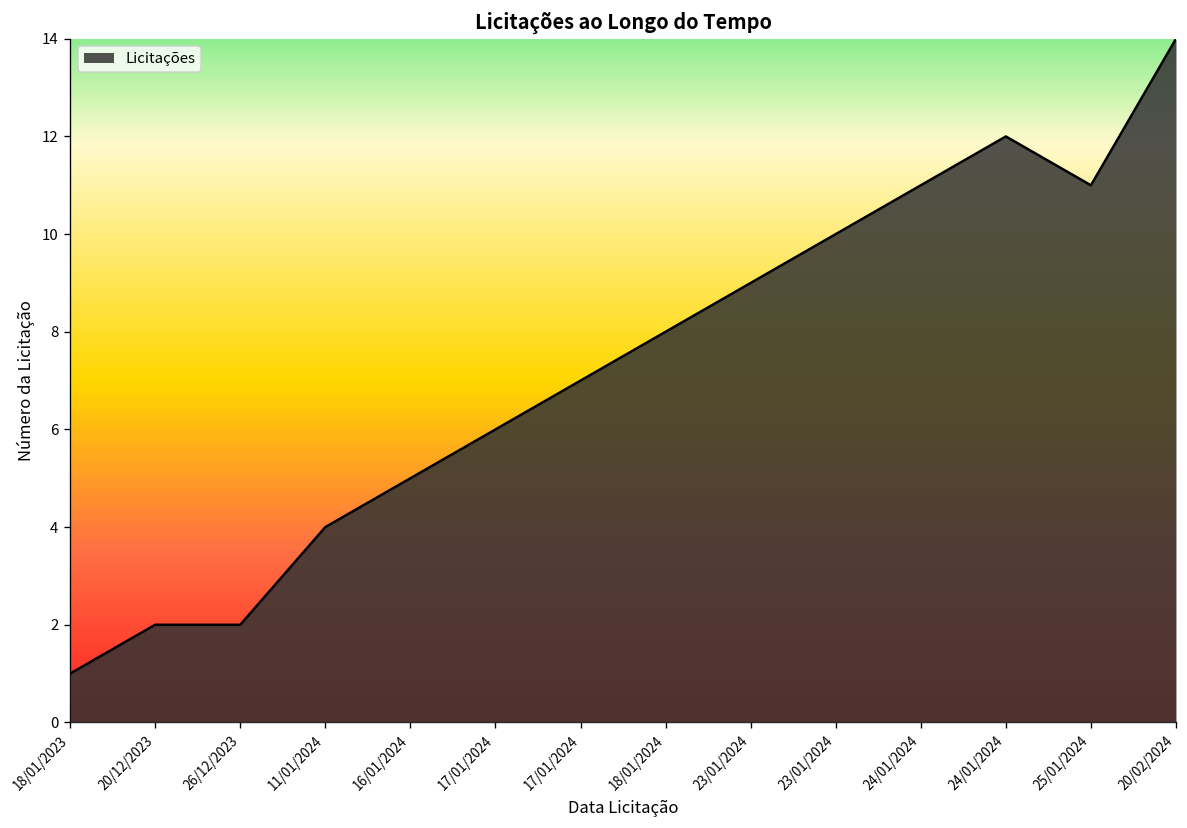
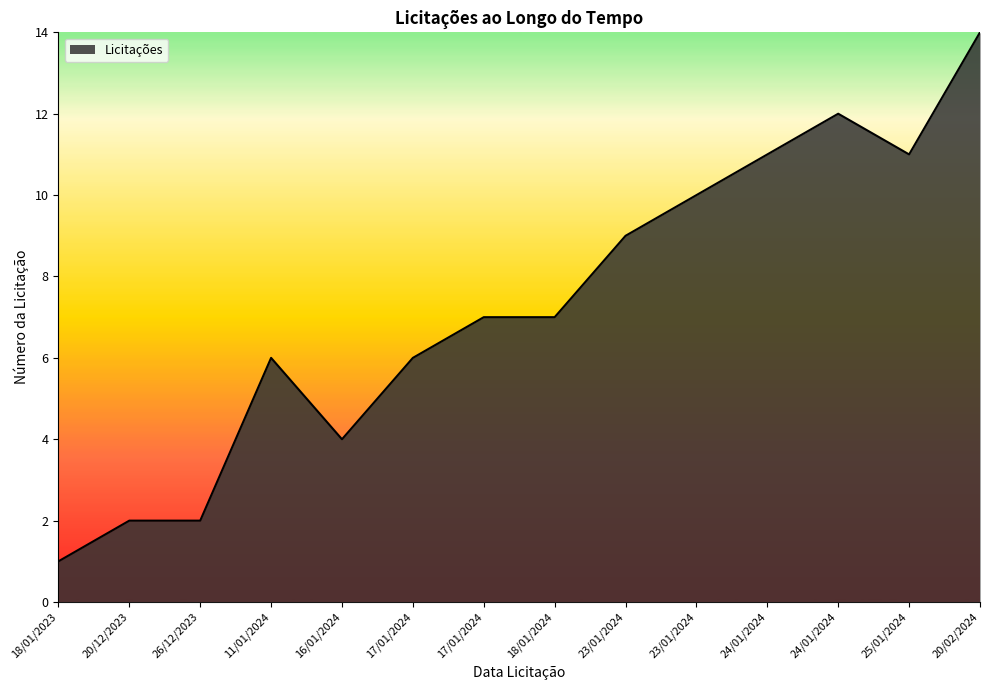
  {
    "18/01/2023": 1,
    "20/12/2023": 2,
    "26/12/2023": 2,
-   "11/01/2024": 4,
-   "16/01/2024": 5,
-   "18/01/2024": 8,
+   "11/01/2024": 6,
+   "16/01/2024": 4,
+   "18/01/2024": 7,
    "25/01/2024": 11,
    "20/02/2024": 14
  }
